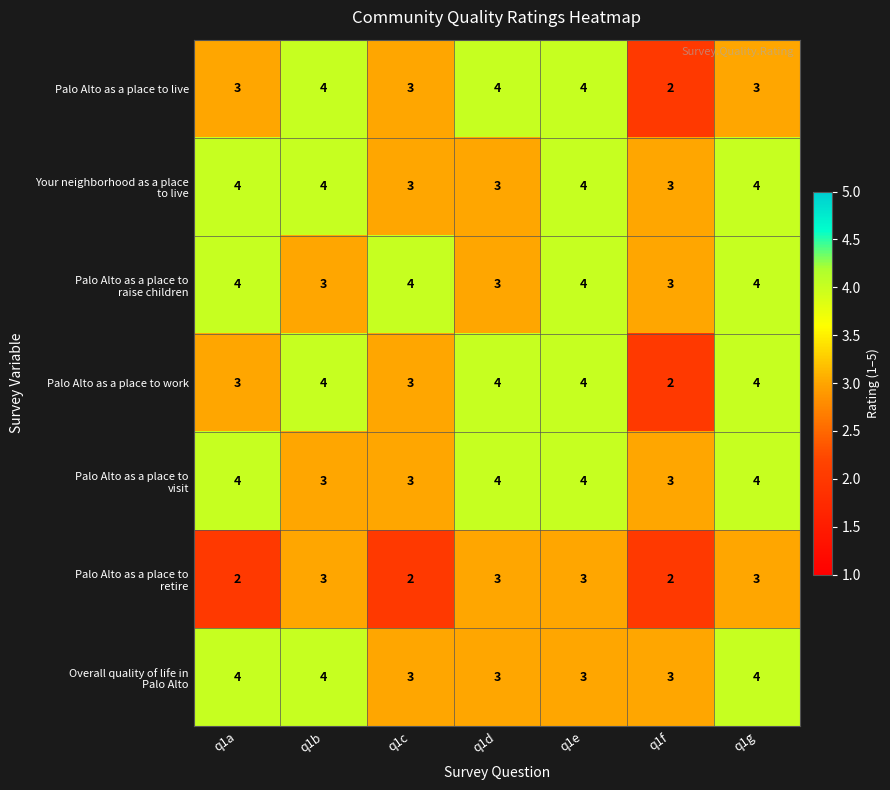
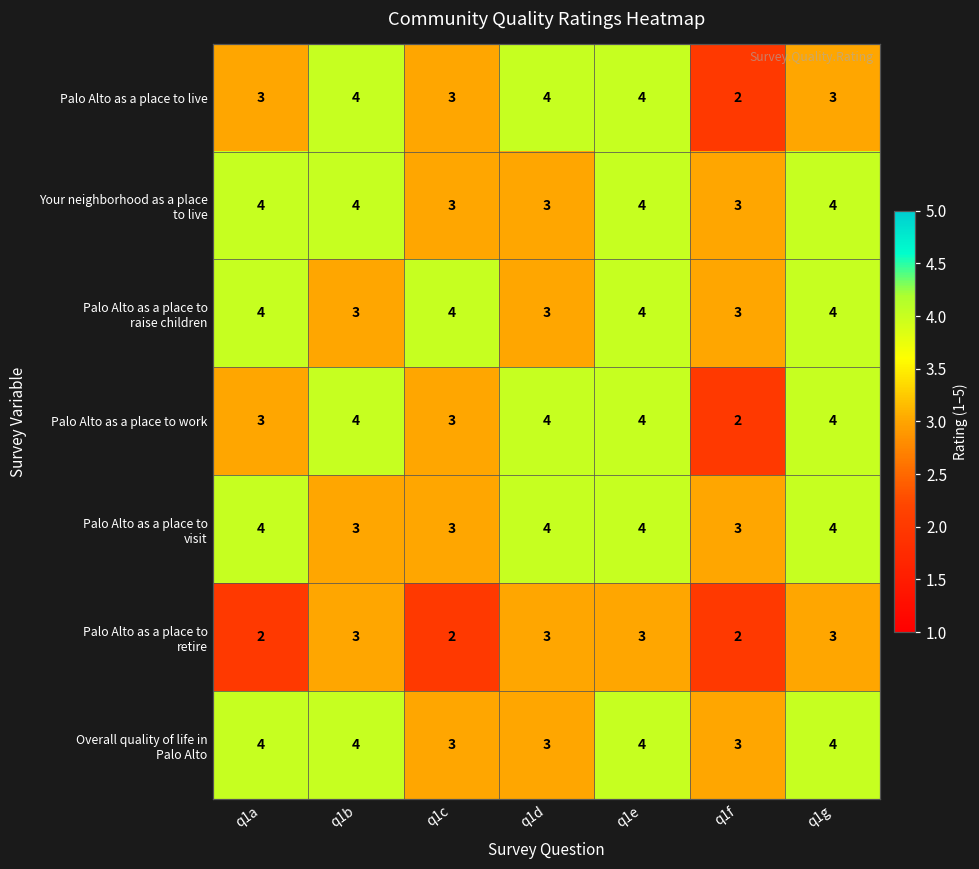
  {
    "Palo Alto as a place to live": {
      "q1a": 3,
      "q1b": 4,
      "q1c": 3,
      "q1d": 4,
      "q1e": 4,
      "q1f": 2
    },
    "Your neighborhood as a place to live": {
      "q1a": 4,
      "q1b": 4,
      "q1c": 3,
      "q1d": 3,
      "q1e": 4,
      "q1f": 3,
      "q1g": 4
    },
    "Palo Alto as a place to raise children": {
      "q1a": 4,
      "q1b": 3,
      "q1c": 4,
      "q1d": 3,
      "q1e": 4,
      "q1f": 3,
      "q1g": 4
    },
    "Palo Alto as a place to work": {
      "q1a": 3,
      "q1b": 4,
      "q1c": 3,
      "q1d": 4,
      "q1e": 4,
      "q1f": 2,
      "q1g": 4
    },
    "Palo Alto as a place to visit": {
      "q1a": 4,
      "q1b": 3,
      "q1c": 3,
      "q1d": 4,
      "q1e": 4,
      "q1f": 3,
      "q1g": 4
    },
    "Palo Alto as a place to retire": {
      "q1a": 2,
      "q1b": 3,
      "q1c": 2,
      "q1d": 3,
      "q1e": 3,
      "q1f": 2,
      "q1g": 3
    },
    "Overall quality of life in Palo Alto": {
      "q1a": 4,
      "q1b": 4,
      "q1c": 3,
      "q1d": 3,
-     "q1e": 3,
+     "q1e": 4,
      "q1f": 3,
      "q1g": 4
    }
  }
